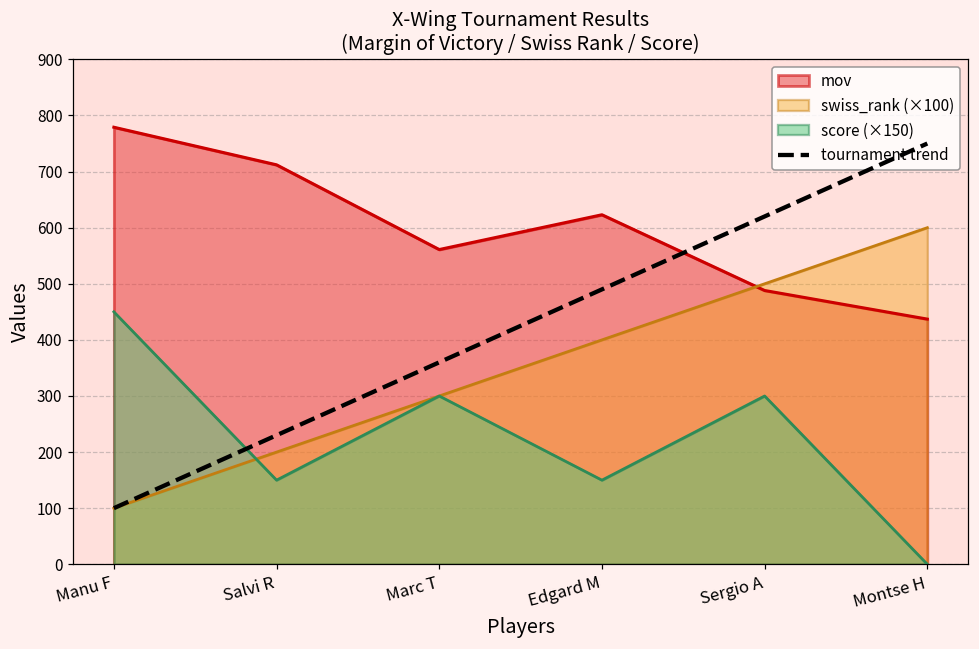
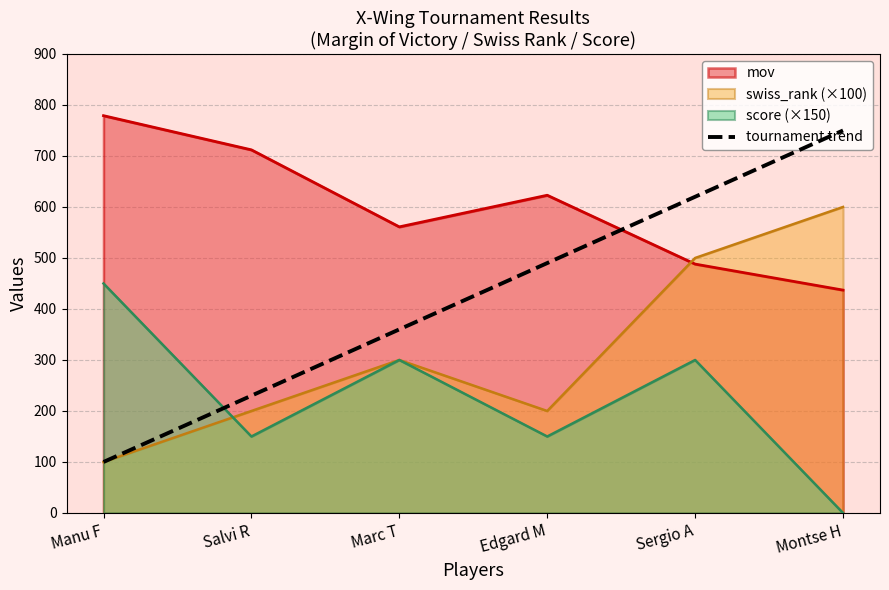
  {
    "mov": {
      "Manu F": 780,
      "Salvi R": 710,
      "Marc T": 560,
      "Edgard M": 620,
      "Sergio A": 490,
      "Montse H": 440
    },
    "swiss_rank (×100)": {
      "Salvi R": 200,
-     "Edgard M": 400,
+     "Edgard M": 200,
      "Sergio A": 500,
      "Montse H": 600
    },
    "score (×150)": {
      "Manu F": 450,
      "Salvi R": 150,
      "Edgard M": 150,
      "Sergio A": 300,
      "Montse H": 0
    },
    "tournament trend": {
      "Salvi R": 230,
      "Marc T": 360,
      "Edgard M": 490,
      "Sergio A": 620
    }
  }
